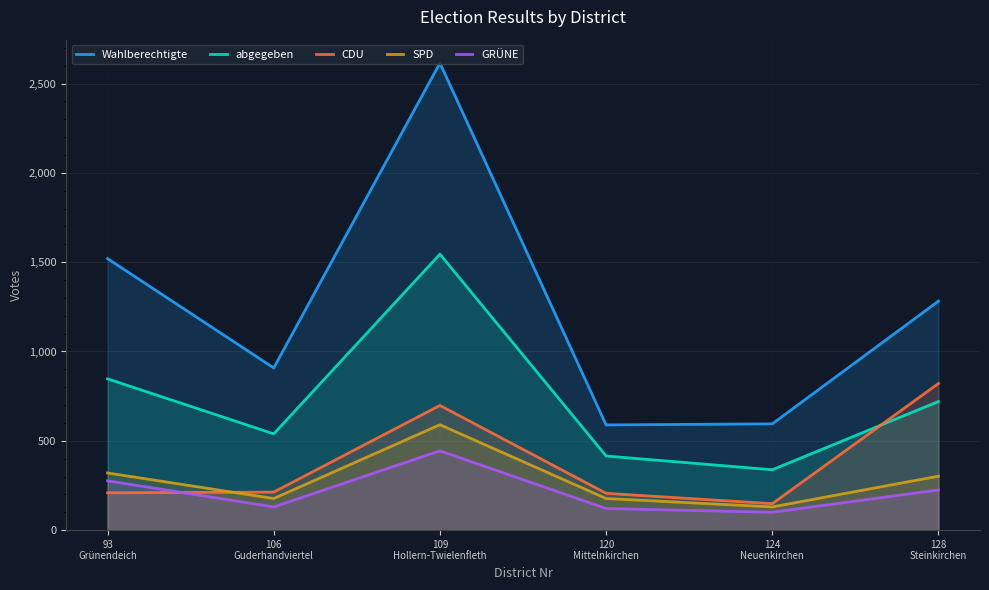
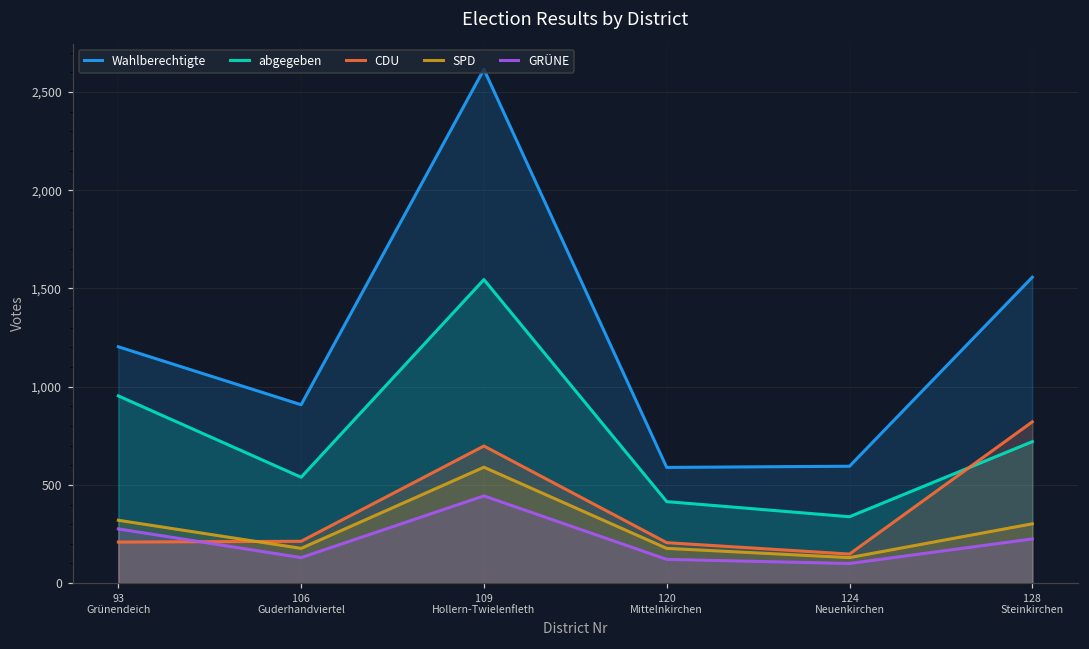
  {
    "Wahlberechtigte": {
-     "93 Grünendeich": "1,520",
+     "93 Grünendeich": "1,200",
      "106 Guderhandviertel": "910",
      "120 Mittelnkirchen": "590",
      "124 Neuenkirchen": "600",
-     "128 Steinkirchen": "1,280"
+     "128 Steinkirchen": "1,560"
    },
    "abgegeben": {
-     "93 Grünendeich": "850",
+     "93 Grünendeich": "950",
      "106 Guderhandviertel": "540",
      "109 Hollern-Twielenfleth": "1,550",
      "120 Mittelnkirchen": "420",
      "124 Neuenkirchen": "340",
      "128 Steinkirchen": "720"
    },
    "CDU": {
      "93 Grünendeich": "210",
      "106 Guderhandviertel": "210",
      "109 Hollern-Twielenfleth": "700",
      "120 Mittelnkirchen": "210",
      "124 Neuenkirchen": "150",
      "128 Steinkirchen": "820"
    },
    "SPD": {
      "93 Grünendeich": "320",
      "106 Guderhandviertel": "180",
      "109 Hollern-Twielenfleth": "590",
      "120 Mittelnkirchen": "180",
      "124 Neuenkirchen": "130",
      "128 Steinkirchen": "300"
    },
    "GRÜNE": {
      "93 Grünendeich": "280",
      "106 Guderhandviertel": "130",
      "109 Hollern-Twielenfleth": "440",
      "120 Mittelnkirchen": "120",
      "124 Neuenkirchen": "100",
      "128 Steinkirchen": "230"
    }
  }
